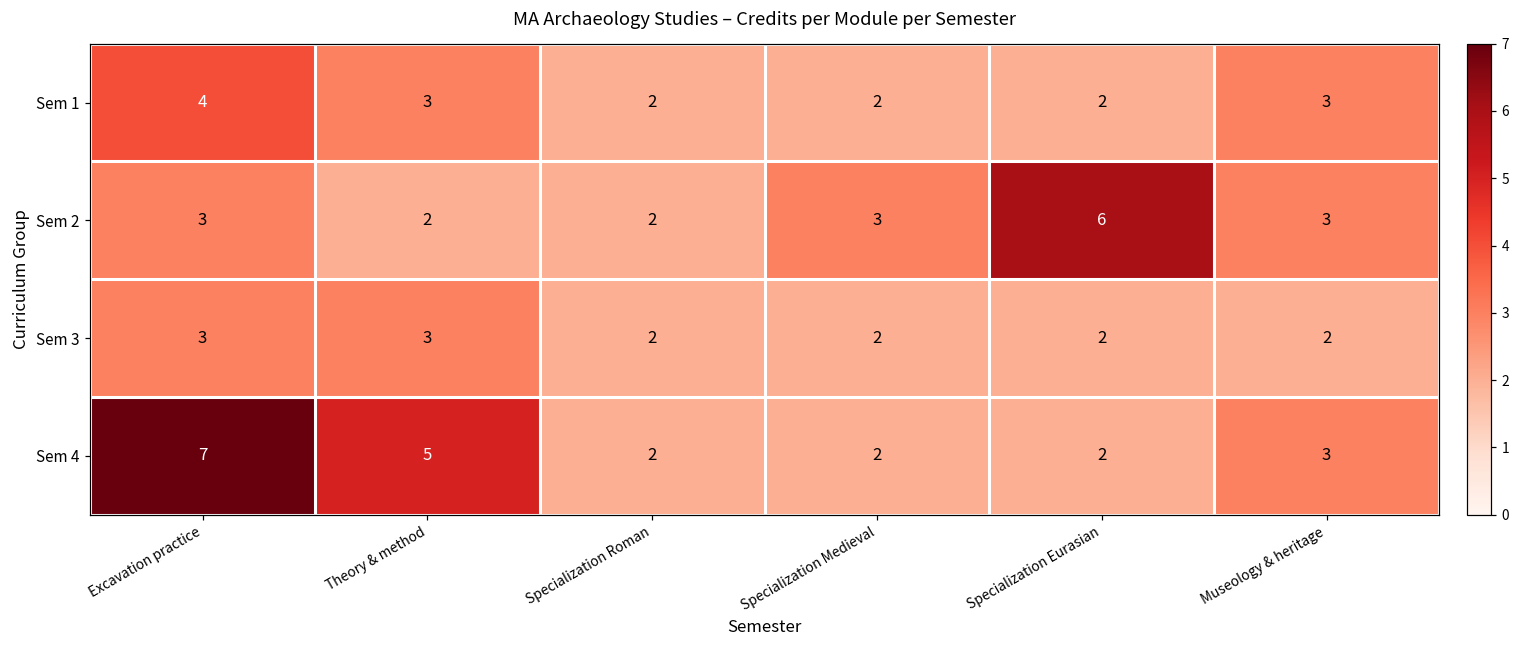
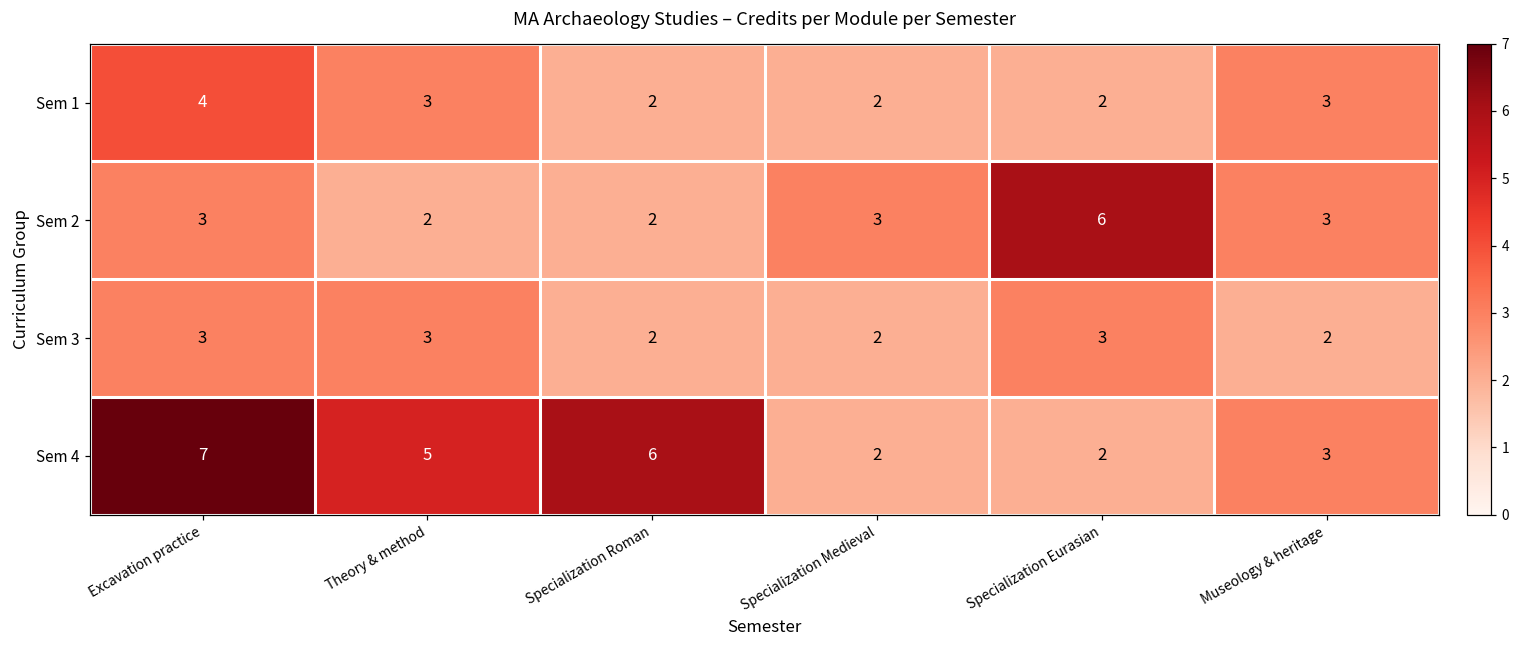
  {
    "Sem 1": {
      "Excavation practice": 4,
      "Theory & method": 3,
      "Specialization Roman": 2,
      "Specialization Medieval": 2,
      "Specialization Eurasian": 2,
      "Museology & heritage": 3
    },
    "Sem 2": {
      "Excavation practice": 3,
      "Theory & method": 2,
      "Specialization Roman": 2,
      "Specialization Medieval": 3,
      "Specialization Eurasian": 6,
      "Museology & heritage": 3
    },
    "Sem 3": {
      "Excavation practice": 3,
      "Theory & method": 3,
      "Specialization Roman": 2,
      "Specialization Medieval": 2,
-     "Specialization Eurasian": 2,
+     "Specialization Eurasian": 3,
      "Museology & heritage": 2
    },
    "Sem 4": {
      "Excavation practice": 7,
      "Theory & method": 5,
-     "Specialization Roman": 2,
+     "Specialization Roman": 6,
      "Specialization Medieval": 2,
      "Specialization Eurasian": 2,
      "Museology & heritage": 3
    }
  }
